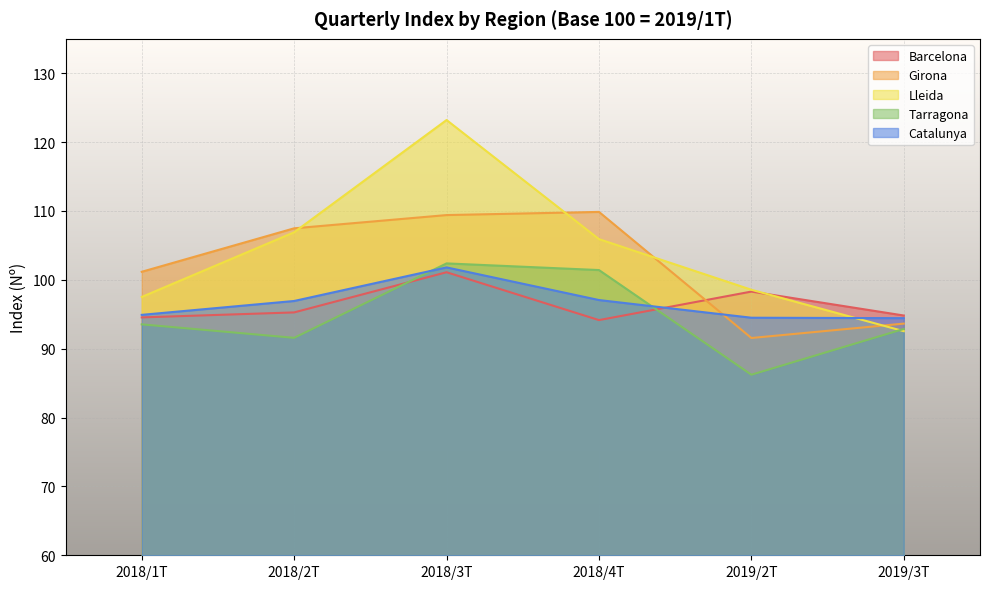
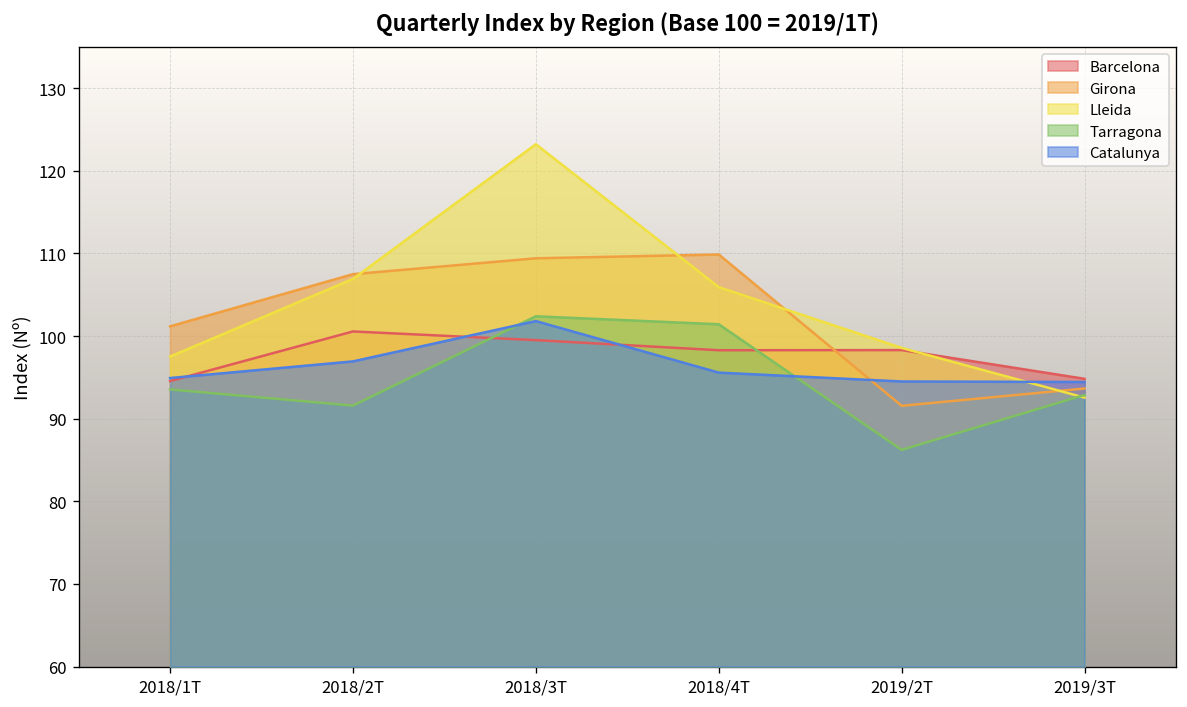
  {
    "Barcelona": {
-     "2018/2T": 95,
-     "2018/3T": 101,
-     "2018/4T": 94,
+     "2018/2T": 101,
+     "2018/3T": 100,
+     "2018/4T": 98,
      "2019/3T": 95
    },
    "Tarragona": {
      "2018/1T": 94,
      "2018/2T": 92,
      "2018/3T": 102,
      "2018/4T": 101,
      "2019/2T": 86
    },
    "Catalunya": {
      "2018/2T": 97,
      "2018/3T": 102,
-     "2018/4T": 97,
+     "2018/4T": 96,
      "2019/2T": 94,
      "2019/3T": 94
    }
  }
